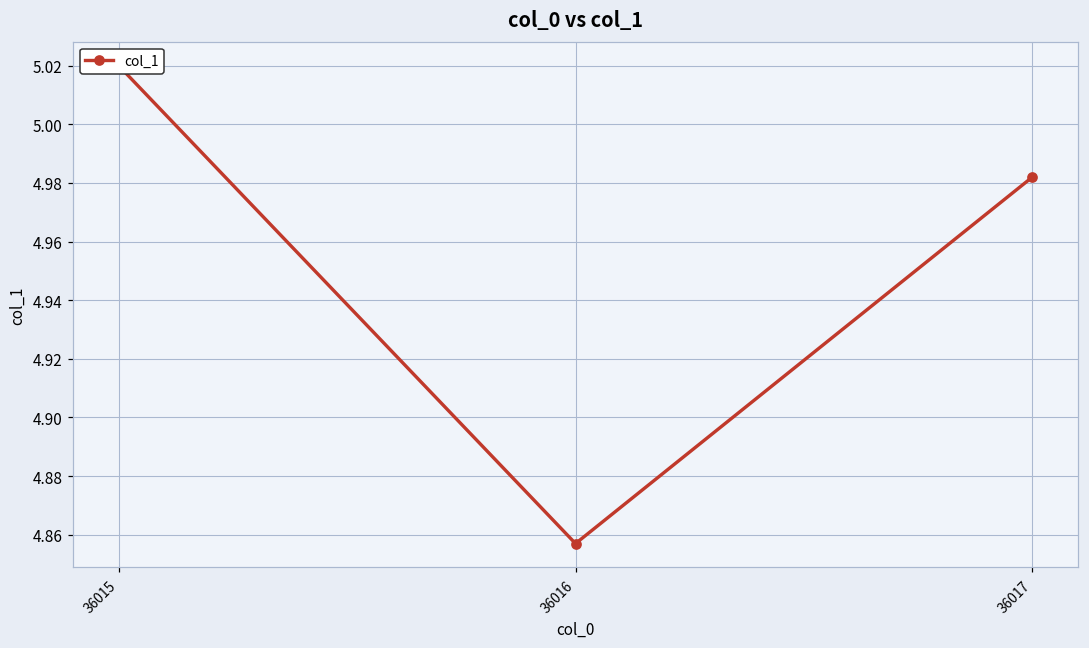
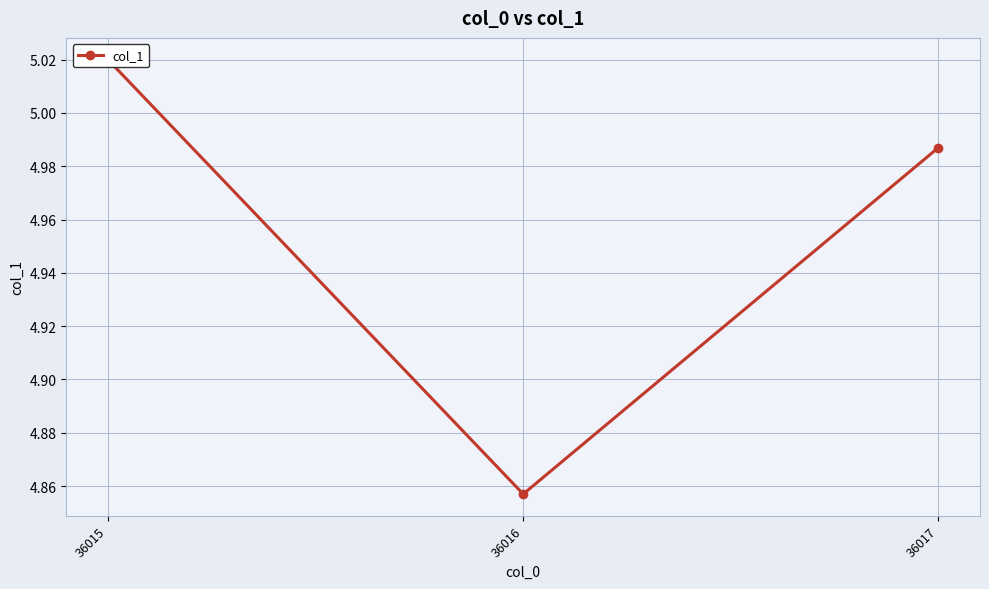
  {
    "36016": 4.857,
-   "36017": 4.982
+   "36017": 4.987
  }
